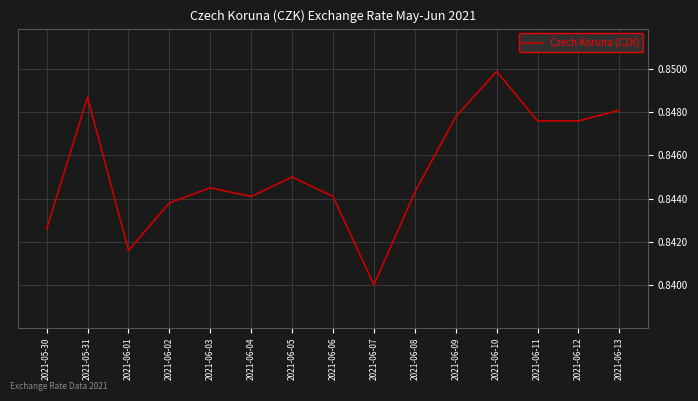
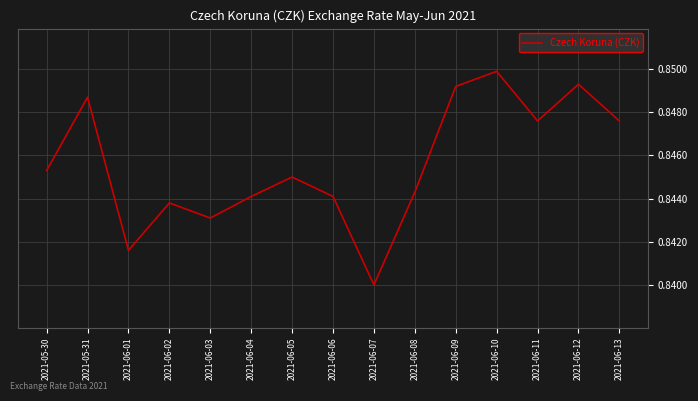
  {
-   "2021-05-30": 0.8426,
+   "2021-05-30": 0.8453,
    "2021-05-31": 0.8487,
    "2021-06-01": 0.8416,
    "2021-06-02": 0.8438,
-   "2021-06-03": 0.8445,
+   "2021-06-03": 0.8431,
    "2021-06-04": 0.8441,
    "2021-06-05": 0.8450,
    "2021-06-06": 0.8441,
    "2021-06-07": 0.8400,
    "2021-06-08": 0.8443,
-   "2021-06-09": 0.8478,
+   "2021-06-09": 0.8492,
    "2021-06-10": 0.8499,
    "2021-06-11": 0.8476,
-   "2021-06-12": 0.8476,
-   "2021-06-13": 0.8481
+   "2021-06-12": 0.8493,
+   "2021-06-13": 0.8476
  }
